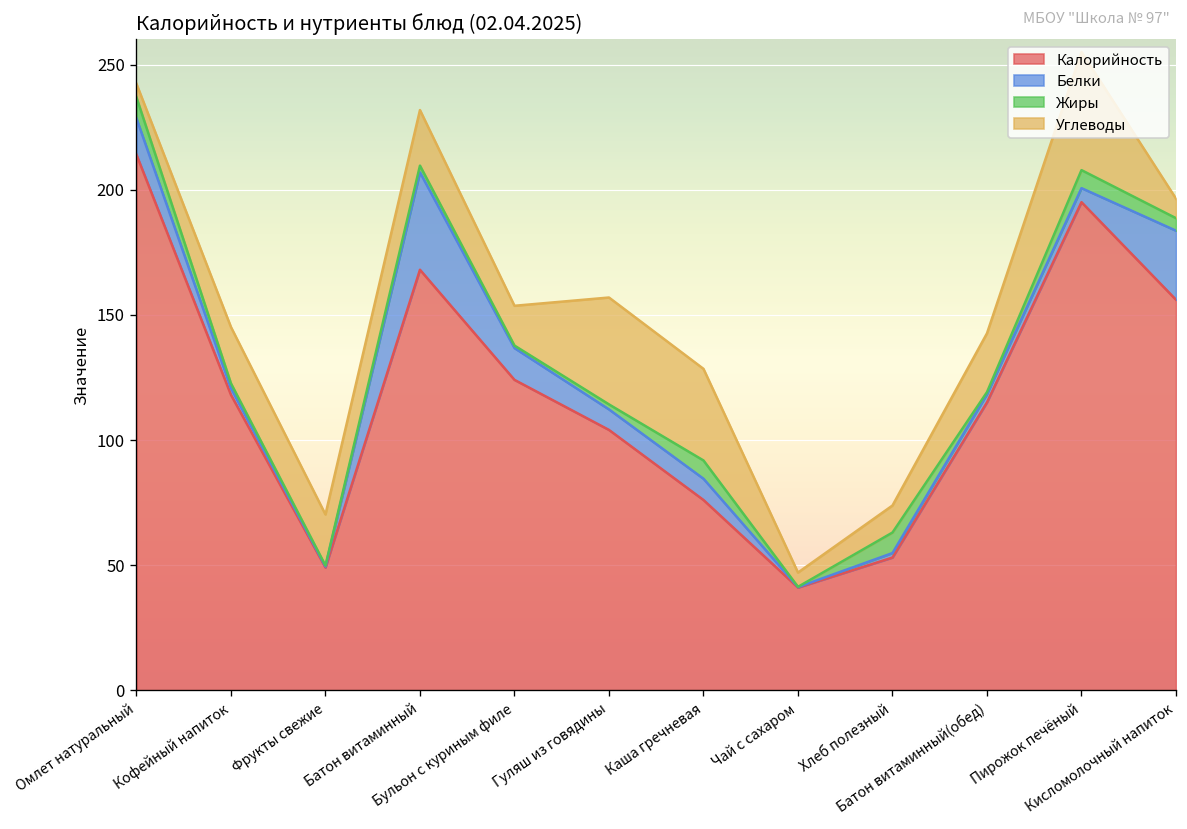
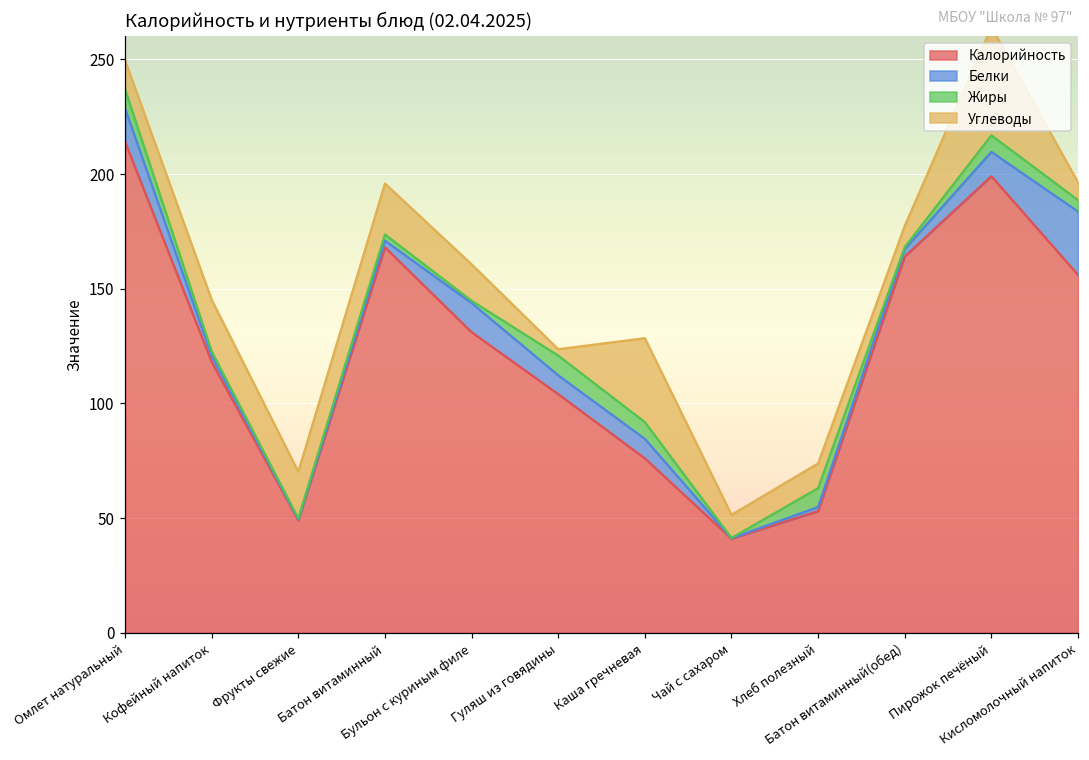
  {
    "Калорийность": {
      "Омлет натуральный": 214,
      "Кофейный напиток": 118,
      "Батон витаминный": 168,
-     "Бульон с куриным филе": 124,
+     "Бульон с куриным филе": 131,
      "Гуляш из говядины": 104,
      "Каша гречневая": 76,
      "Хлеб полезный": 53,
-     "Батон витаминный(обед)": 115,
-     "Пирожок печёный": 195,
+     "Батон витаминный(обед)": 164,
+     "Пирожок печёный": 199,
      "Кисломолочный напиток": 156
    },
    "Белки": {
      "Омлет натуральный": 15,
      "Кофейный напиток": 3,
-     "Батон витаминный": 39,
+     "Батон витаминный": 3,
      "Гуляш из говядины": 8,
      "Каша гречневая": 9,
      "Хлеб полезный": 2,
-     "Пирожок печёный": 6,
+     "Пирожок печёный": 11,
      "Кисломолочный напиток": 28
    },
    "Жиры": {
      "Омлет натуральный": 8,
      "Кофейный напиток": 2,
      "Батон витаминный": 3,
-     "Гуляш из говядины": 2,
+     "Гуляш из говядины": 9,
      "Каша гречневая": 7,
      "Хлеб полезный": 8,
      "Пирожок печёный": 7,
      "Кисломолочный напиток": 5
    },
    "Углеводы": {
-     "Омлет натуральный": 5,
+     "Омлет натуральный": 13,
      "Кофейный напиток": 23,
      "Фрукты свежие": 20,
      "Батон витаминный": 22,
      "Бульон с куриным филе": 16,
-     "Гуляш из говядины": 43,
+     "Гуляш из говядины": 3,
      "Каша гречневая": 37,
-     "Чай с сахаром": 6,
+     "Чай с сахаром": 10,
      "Хлеб полезный": 11,
-     "Батон витаминный(обед)": 24,
+     "Батон витаминный(обед)": 9,
      "Кисломолочный напиток": 8
    }
  }
